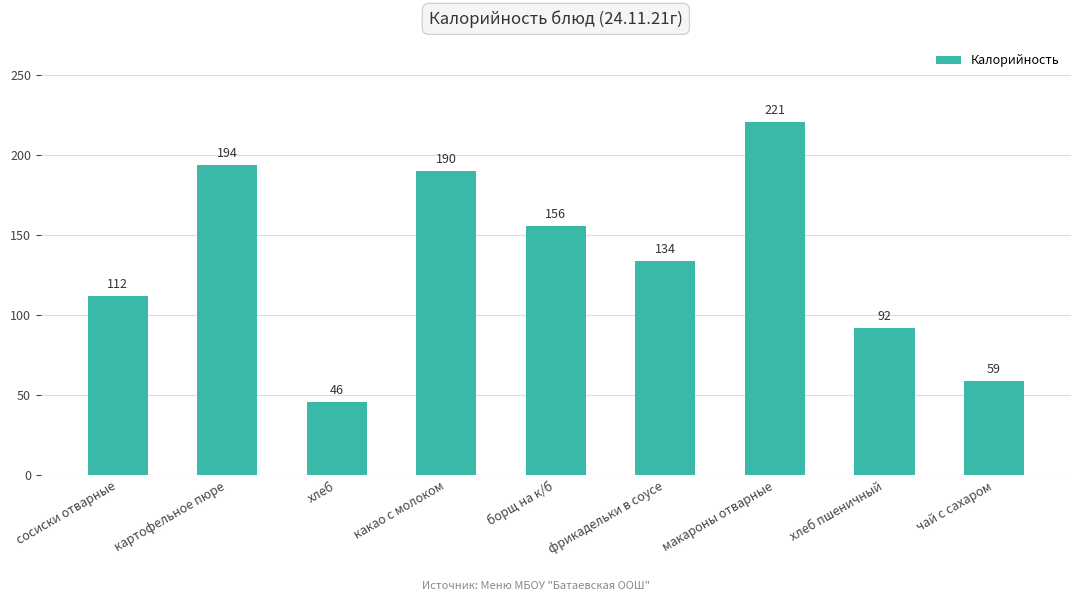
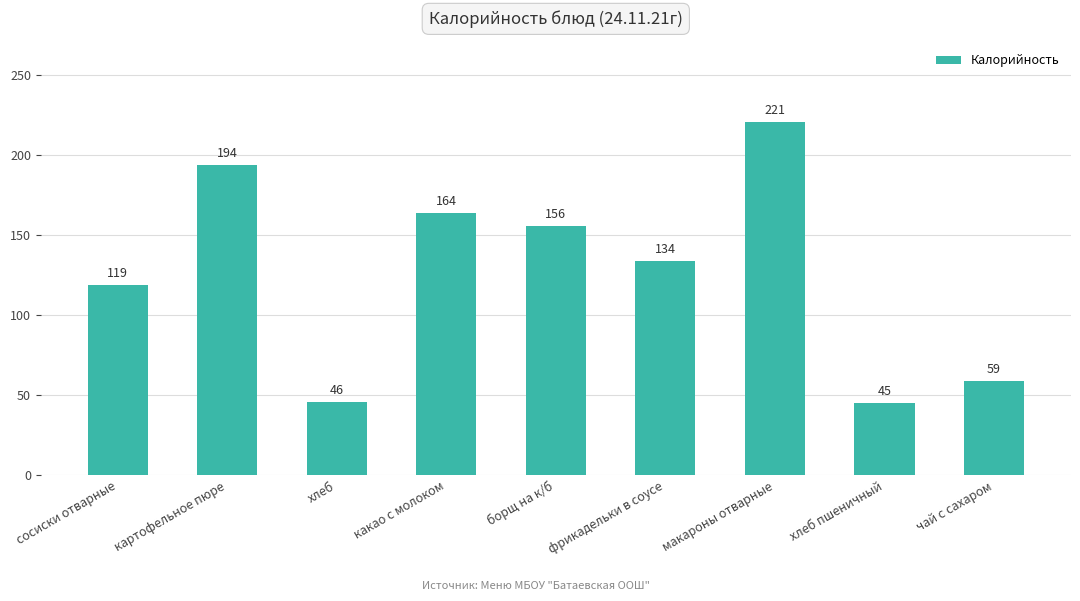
  {
-   "сосиски отварные": 112,
+   "сосиски отварные": 119,
    "картофельное пюре": 194,
    "хлеб": 46,
-   "какао с молоком": 190,
+   "какао с молоком": 164,
    "борщ на к/б": 156,
    "фрикадельки в соусе": 134,
    "макароны отварные": 221,
-   "хлеб пшеничный": 92,
+   "хлеб пшеничный": 45,
    "чай с сахаром": 59
  }
